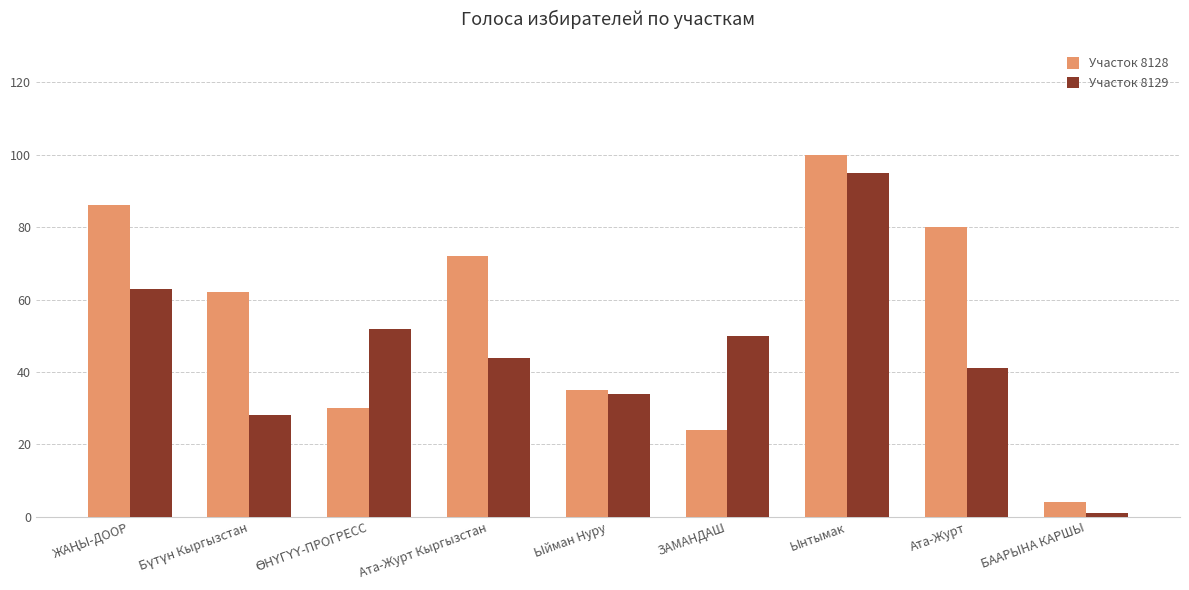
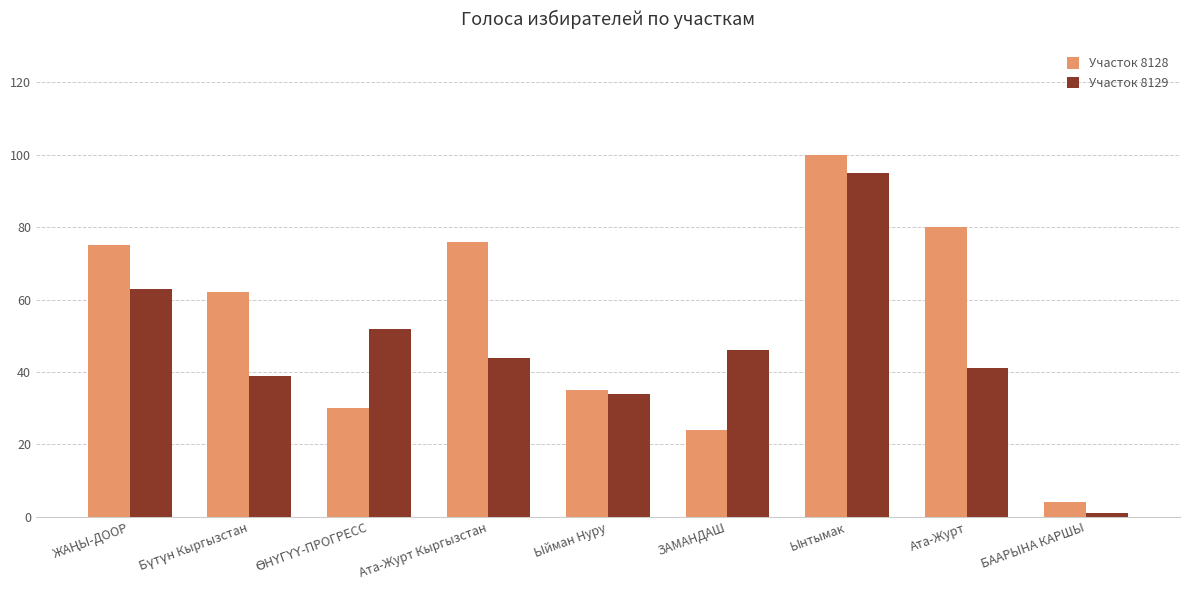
  {
    "Участок 8128": {
-     "ЖАҢЫ-ДООР": 86,
+     "ЖАҢЫ-ДООР": 75,
      "Бүтүн Кыргызстан": 62,
      "ӨНҮГҮҮ-ПРОГРЕСС": 30,
-     "Ата-Журт Кыргызстан": 72,
+     "Ата-Журт Кыргызстан": 76,
      "Ыйман Нуру": 35,
      "ЗАМАНДАШ": 24,
      "Ынтымак": 100,
      "Ата-Журт": 80,
      "БААРЫНА КАРШЫ": 4
    },
    "Участок 8129": {
      "ЖАҢЫ-ДООР": 63,
-     "Бүтүн Кыргызстан": 28,
+     "Бүтүн Кыргызстан": 39,
      "ӨНҮГҮҮ-ПРОГРЕСС": 52,
      "Ата-Журт Кыргызстан": 44,
      "Ыйман Нуру": 34,
-     "ЗАМАНДАШ": 50,
+     "ЗАМАНДАШ": 46,
      "Ынтымак": 95,
      "Ата-Журт": 41,
      "БААРЫНА КАРШЫ": 1
    }
  }
